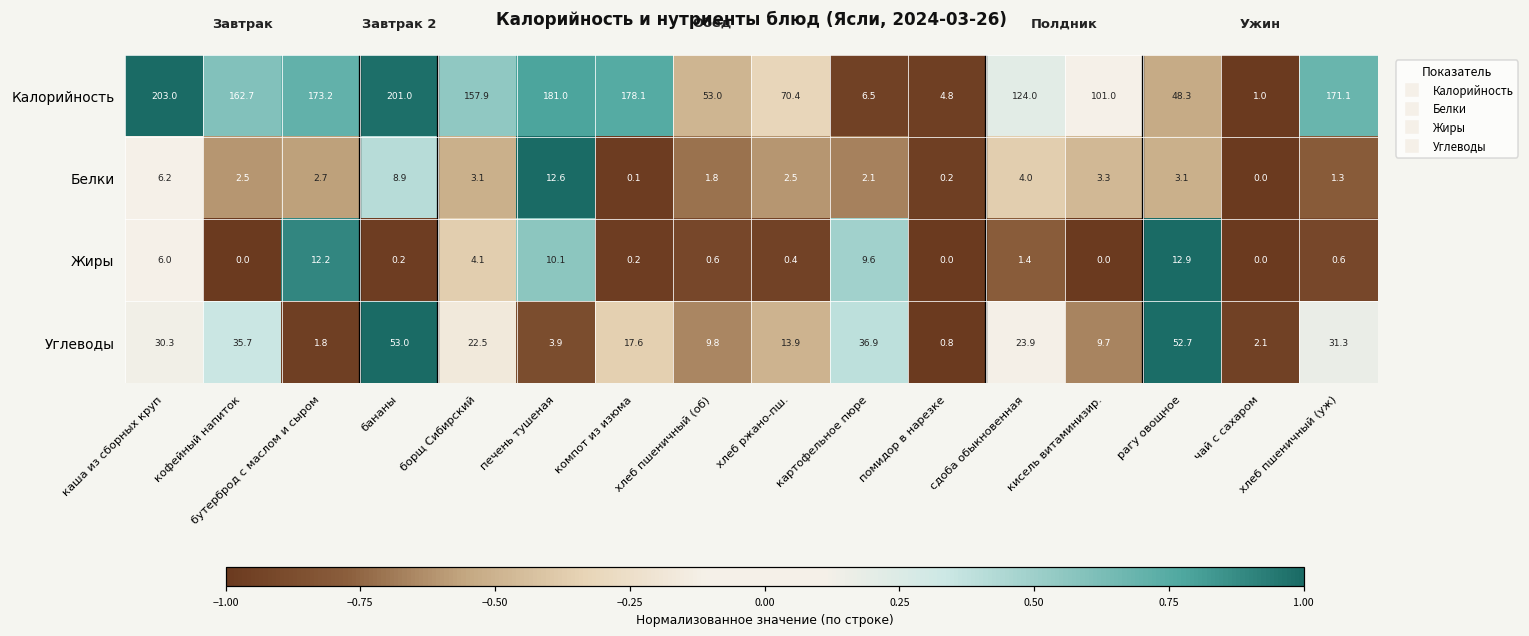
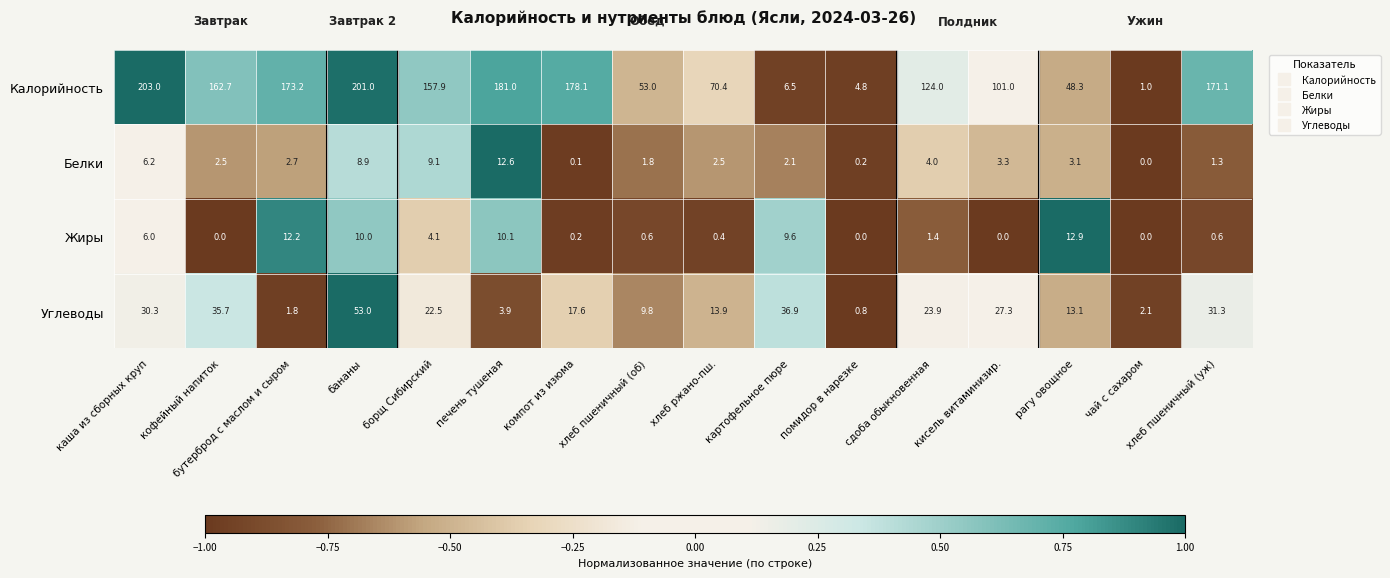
  {
    "Калорийность": {
      "каша из сборных круп": 203.0,
      "кофейный напиток": 162.7,
      "бутерброд с маслом и сыром": 173.2,
      "бананы": 201.0,
      "борщ Сибирский": 157.9,
      "печень тушеная": 181.0,
      "компот из изюма": 178.1,
      "хлеб пшеничный (об)": 53.0,
      "хлеб ржано-пш.": 70.4,
      "картофельное пюре": 6.5,
      "помидор в нарезке": 4.8,
      "сдоба обыкновенная": 124.0,
      "кисель витаминизир.": 101.0,
      "рагу овощное": 48.3,
      "чай с сахаром": 1.0,
      "хлеб пшеничный (уж)": 171.1
    },
    "Белки": {
      "каша из сборных круп": 6.2,
      "кофейный напиток": 2.5,
      "бутерброд с маслом и сыром": 2.7,
      "бананы": 8.9,
-     "борщ Сибирский": 3.1,
+     "борщ Сибирский": 9.1,
      "печень тушеная": 12.6,
      "компот из изюма": 0.1,
      "хлеб пшеничный (об)": 1.8,
      "хлеб ржано-пш.": 2.5,
      "картофельное пюре": 2.1,
      "помидор в нарезке": 0.2,
      "сдоба обыкновенная": 4.0,
      "кисель витаминизир.": 3.3,
      "рагу овощное": 3.1,
      "чай с сахаром": 0.0,
      "хлеб пшеничный (уж)": 1.3
    },
    "Жиры": {
      "каша из сборных круп": 6.0,
      "кофейный напиток": 0.0,
      "бутерброд с маслом и сыром": 12.2,
-     "бананы": 0.2,
+     "бананы": 10.0,
      "борщ Сибирский": 4.1,
      "печень тушеная": 10.1,
      "компот из изюма": 0.2,
      "хлеб пшеничный (об)": 0.6,
      "хлеб ржано-пш.": 0.4,
      "картофельное пюре": 9.6,
      "помидор в нарезке": 0.0,
      "сдоба обыкновенная": 1.4,
      "кисель витаминизир.": 0.0,
      "рагу овощное": 12.9,
      "чай с сахаром": 0.0,
      "хлеб пшеничный (уж)": 0.6
    },
    "Углеводы": {
      "каша из сборных круп": 30.3,
      "кофейный напиток": 35.7,
      "бутерброд с маслом и сыром": 1.8,
      "бананы": 53.0,
      "борщ Сибирский": 22.5,
      "печень тушеная": 3.9,
      "компот из изюма": 17.6,
      "хлеб пшеничный (об)": 9.8,
      "хлеб ржано-пш.": 13.9,
      "картофельное пюре": 36.9,
      "помидор в нарезке": 0.8,
      "сдоба обыкновенная": 23.9,
-     "кисель витаминизир.": 9.7,
-     "рагу овощное": 52.7,
+     "кисель витаминизир.": 27.3,
+     "рагу овощное": 13.1,
      "чай с сахаром": 2.1,
      "хлеб пшеничный (уж)": 31.3
    }
  }
